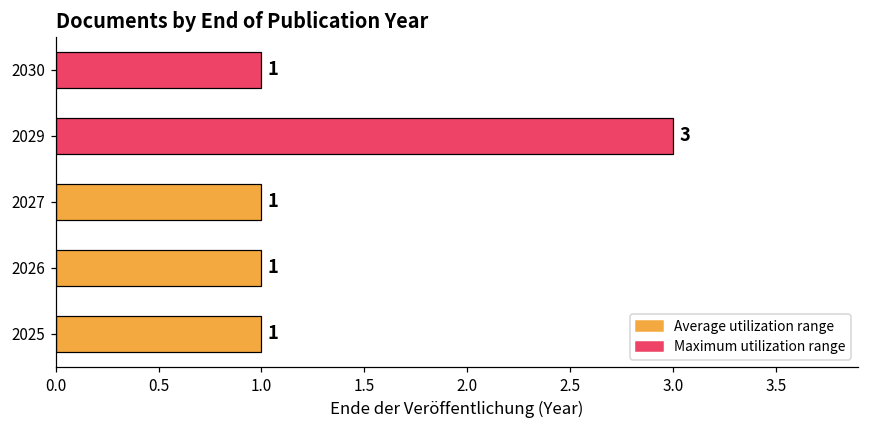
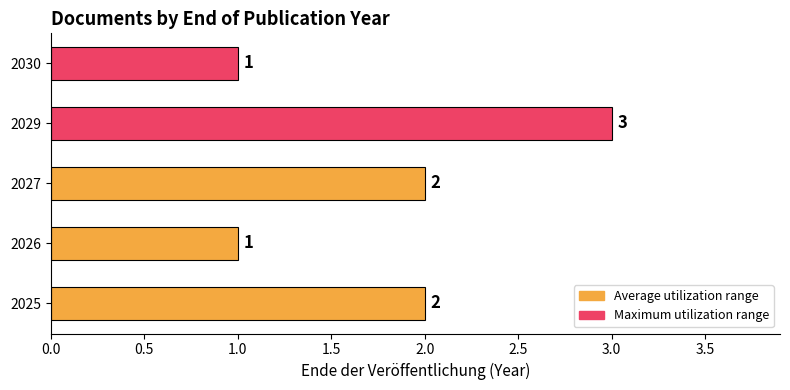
  {
    "2030": 1,
    "2029": 3,
-   "2027": 1,
+   "2027": 2,
    "2026": 1,
-   "2025": 1
+   "2025": 2
  }
